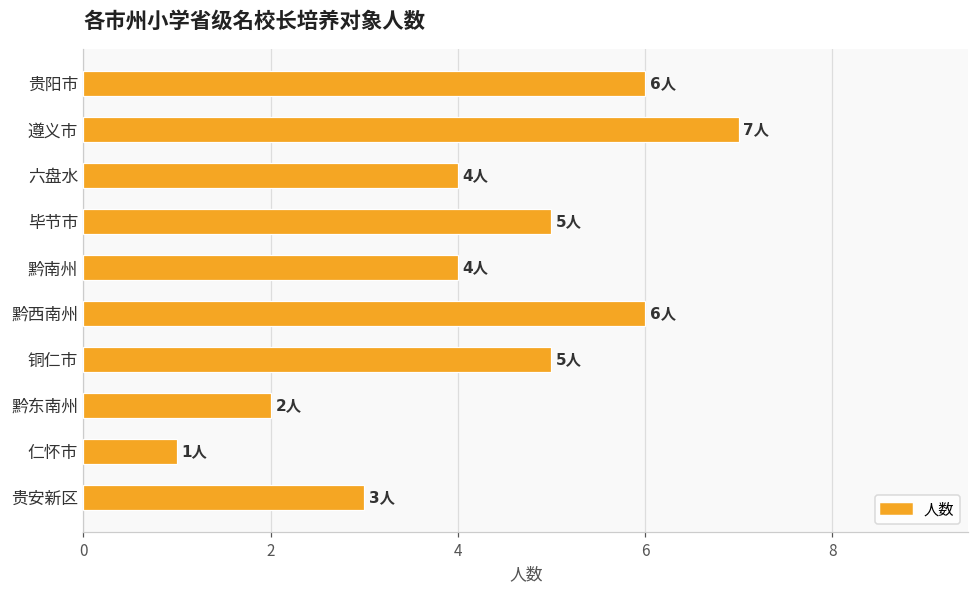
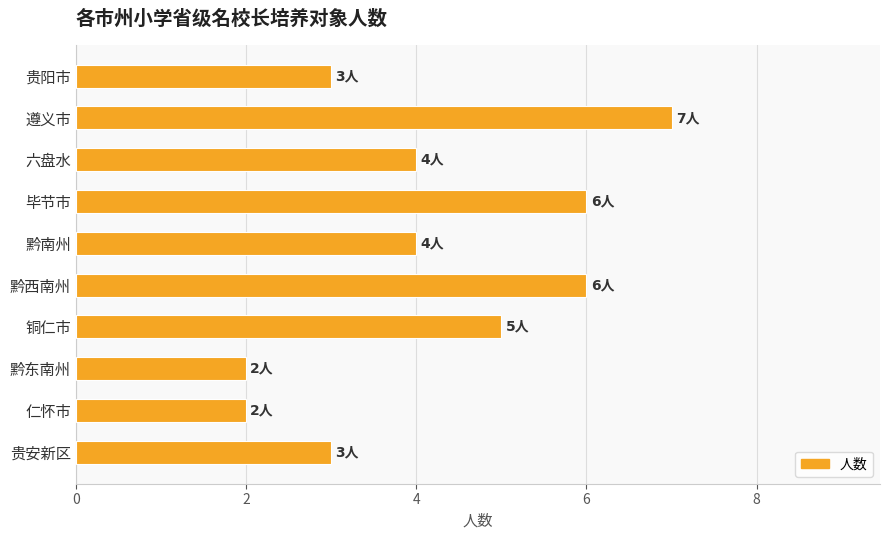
  {
-   "贵阳市": "6人",
+   "贵阳市": "3人",
    "遵义市": "7人",
    "六盘水": "4人",
-   "毕节市": "5人",
+   "毕节市": "6人",
    "黔南州": "4人",
    "黔西南州": "6人",
    "铜仁市": "5人",
    "黔东南州": "2人",
-   "仁怀市": "1人",
+   "仁怀市": "2人",
    "贵安新区": "3人"
  }
